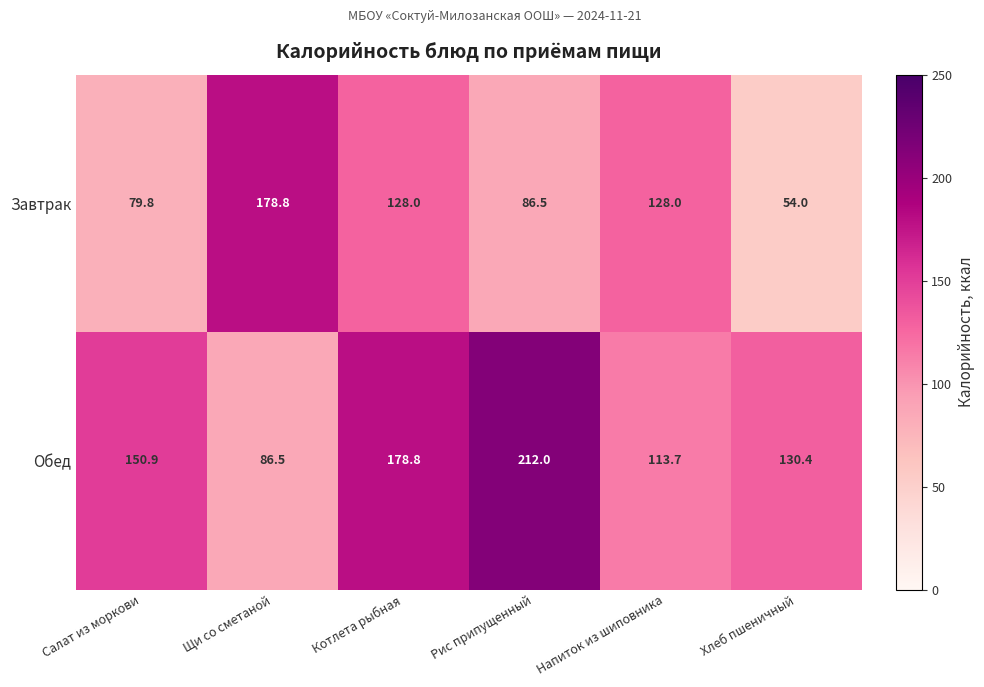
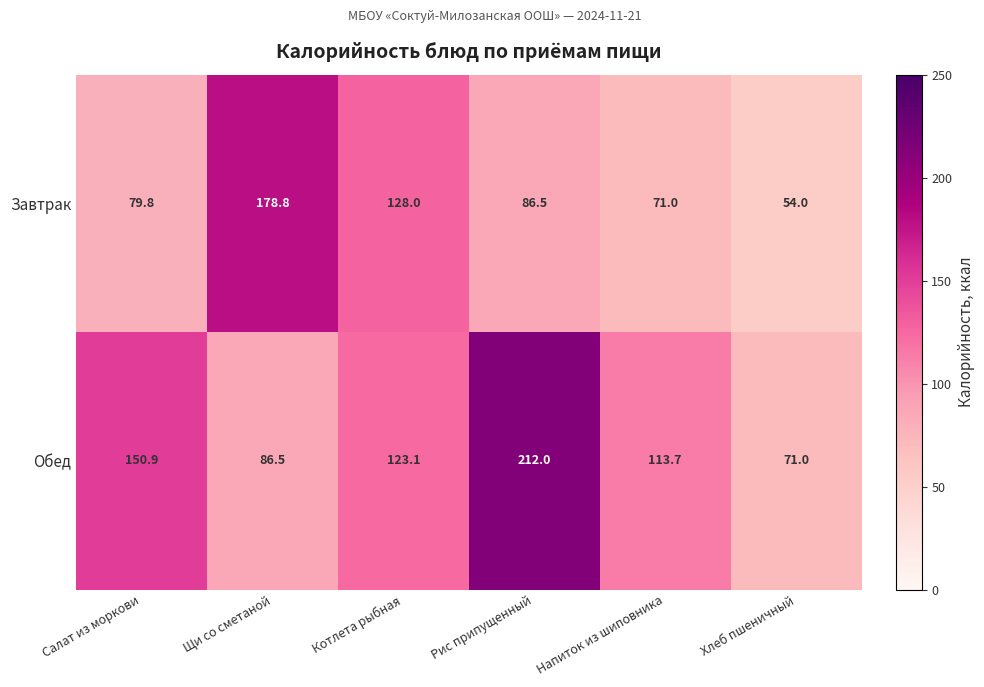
  {
    "Завтрак": {
      "Салат из моркови": 79.8,
      "Щи со сметаной": 178.8,
      "Котлета рыбная": 128.0,
      "Рис припущенный": 86.5,
-     "Напиток из шиповника": 128.0,
+     "Напиток из шиповника": 71.0,
      "Хлеб пшеничный": 54.0
    },
    "Обед": {
      "Салат из моркови": 150.9,
      "Щи со сметаной": 86.5,
-     "Котлета рыбная": 178.8,
+     "Котлета рыбная": 123.1,
      "Рис припущенный": 212.0,
      "Напиток из шиповника": 113.7,
-     "Хлеб пшеничный": 130.4
+     "Хлеб пшеничный": 71.0
    }
  }
